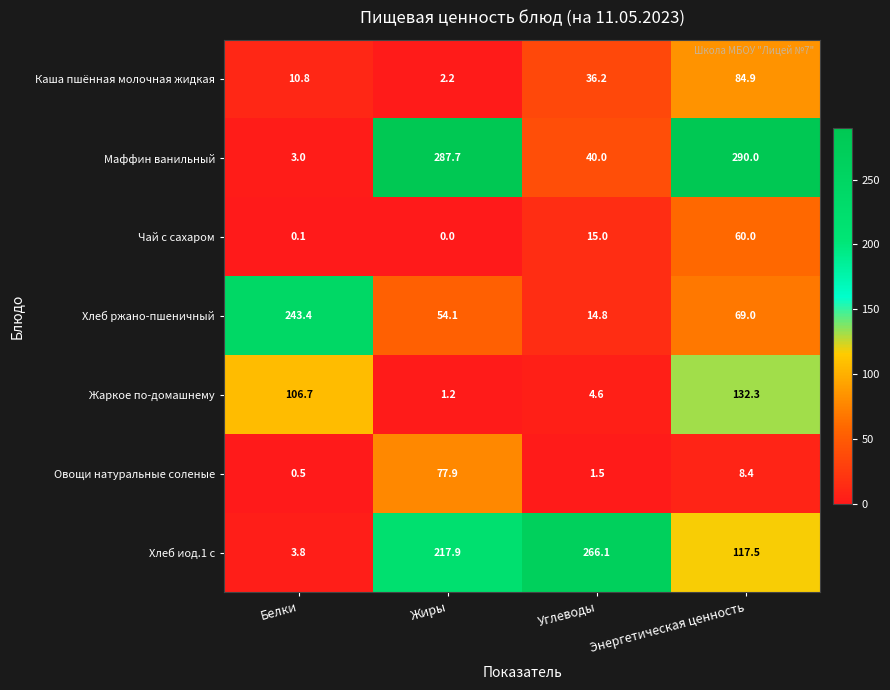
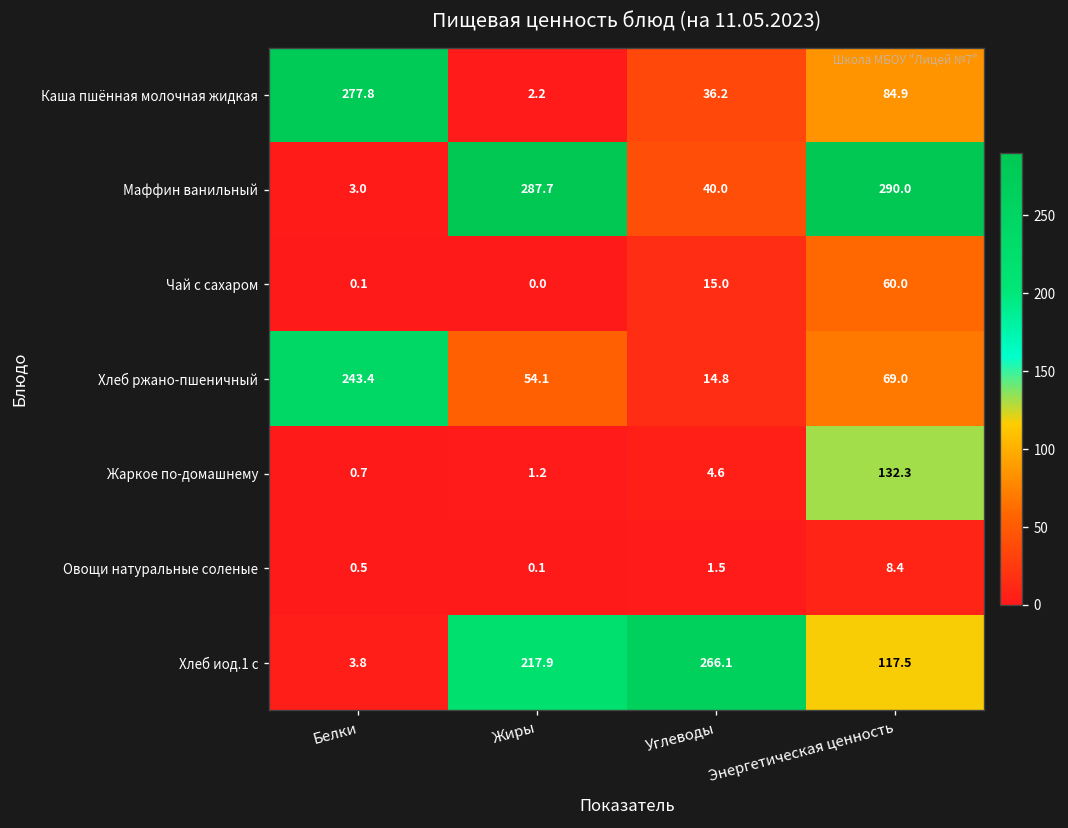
  {
    "Каша пшённая молочная жидкая": {
-     "Белки": 10.8,
+     "Белки": 277.8,
      "Жиры": 2.2,
      "Углеводы": 36.2
    },
    "Маффин ванильный": {
      "Белки": 3.0,
      "Жиры": 287.7,
      "Углеводы": 40.0,
      "Энергетическая ценность": 290.0
    },
    "Чай с сахаром": {
      "Белки": 0.1,
      "Жиры": 0.0,
      "Углеводы": 15.0,
      "Энергетическая ценность": 60.0
    },
    "Хлеб ржано-пшеничный": {
      "Белки": 243.4,
      "Жиры": 54.1,
      "Углеводы": 14.8,
      "Энергетическая ценность": 69.0
    },
    "Жаркое по-домашнему": {
-     "Белки": 106.7,
+     "Белки": 0.7,
      "Жиры": 1.2,
      "Углеводы": 4.6,
      "Энергетическая ценность": 132.3
    },
    "Овощи натуральные соленые": {
      "Белки": 0.5,
-     "Жиры": 77.9,
+     "Жиры": 0.1,
      "Углеводы": 1.5,
      "Энергетическая ценность": 8.4
    },
    "Хлеб иод.1 с": {
      "Белки": 3.8,
      "Жиры": 217.9,
      "Углеводы": 266.1,
      "Энергетическая ценность": 117.5
    }
  }
